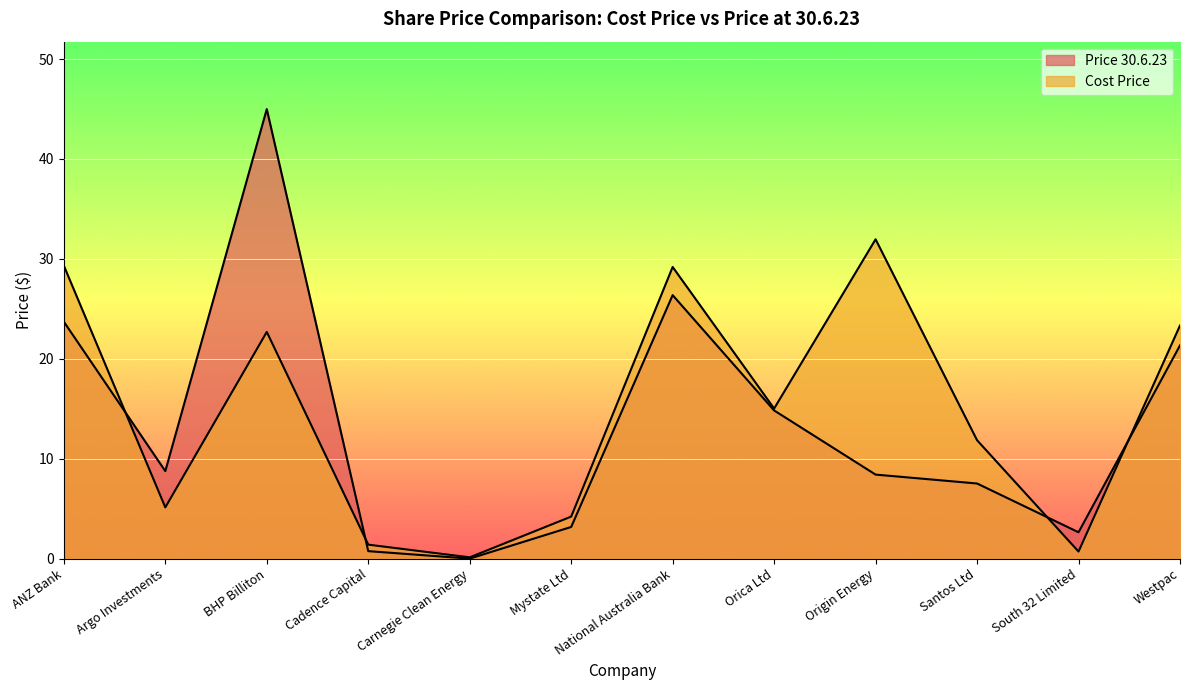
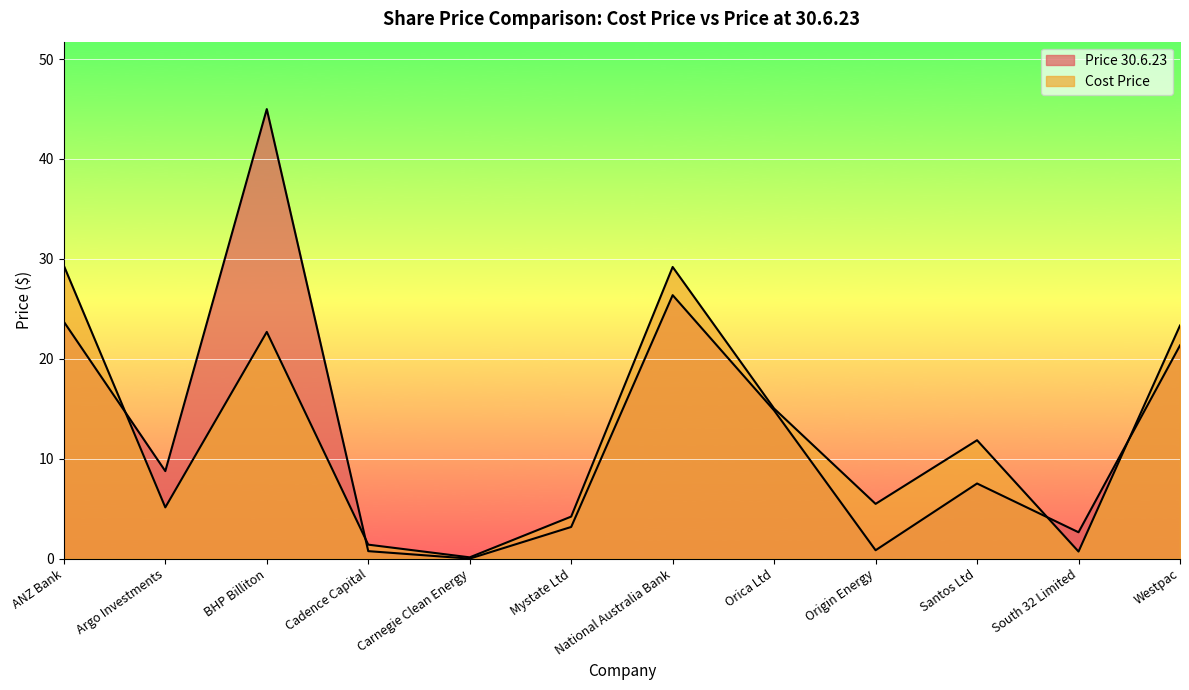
  {
    "Price 30.6.23": {
      "ANZ Bank": 24,
      "Argo Investments": 9,
      "BHP Billiton": 45,
      "Cadence Capital": 1,
      "Mystate Ltd": 3,
      "National Australia Bank": 26,
-     "Origin Energy": 8,
+     "Origin Energy": 1,
      "Santos Ltd": 8,
      "South 32 Limited": 3,
      "Westpac": 21
    },
    "Cost Price": {
      "ANZ Bank": 29,
      "Argo Investments": 5,
      "BHP Billiton": 23,
      "Cadence Capital": 1,
      "Mystate Ltd": 4,
      "National Australia Bank": 29,
-     "Origin Energy": 32,
+     "Origin Energy": 5,
      "Santos Ltd": 12,
      "South 32 Limited": 1,
      "Westpac": 23
    }
  }
